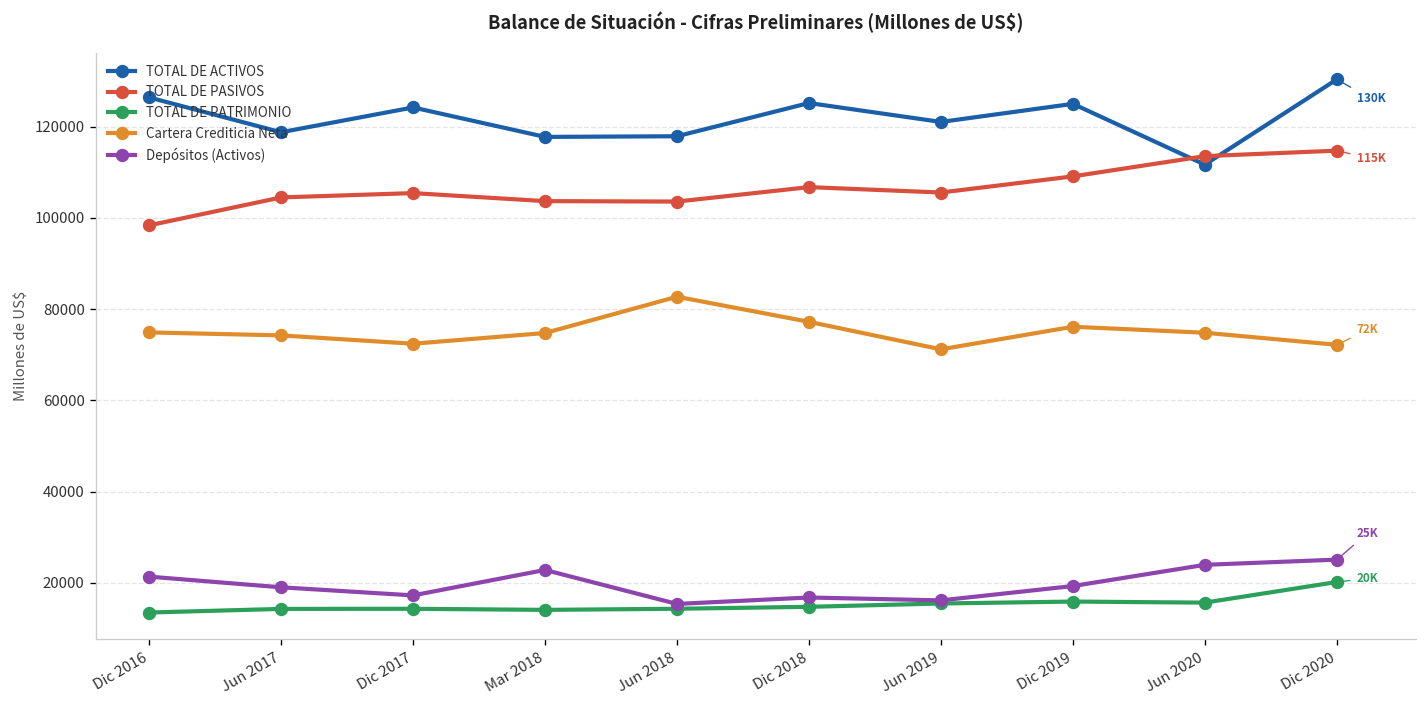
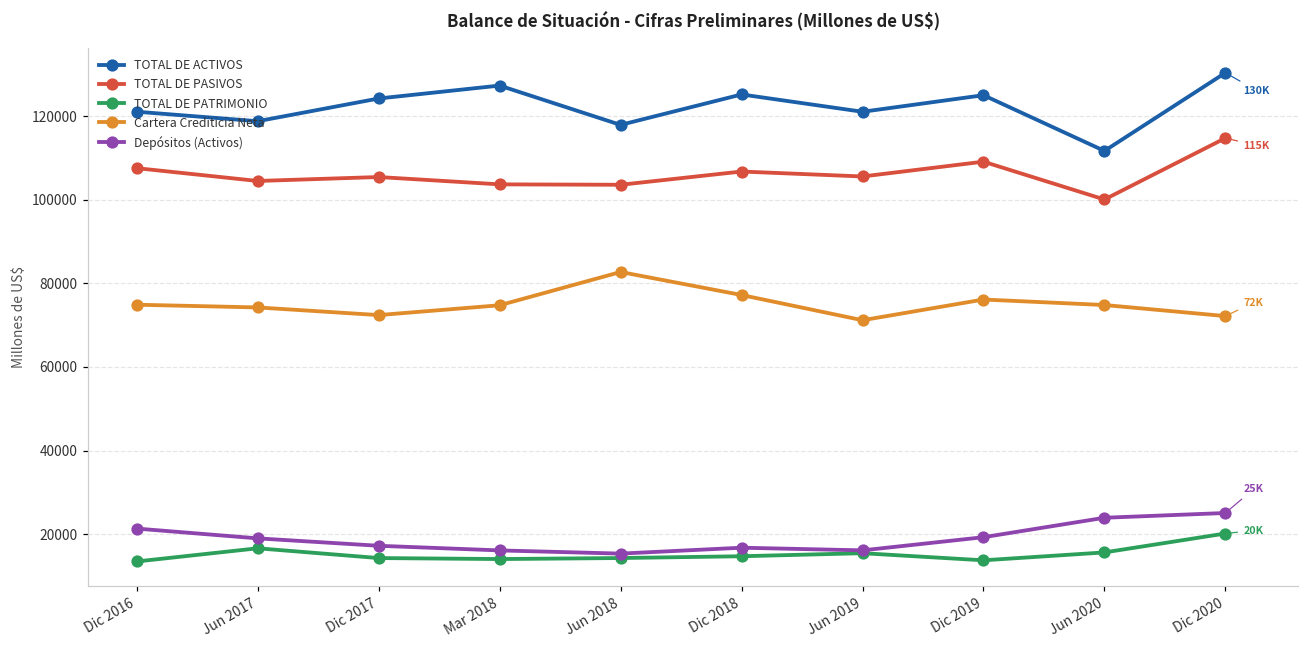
  {
    "TOTAL DE ACTIVOS": {
-     "Dic 2016": "126000",
+     "Dic 2016": "121000",
      "Jun 2017": "119000",
      "Dic 2017": "124000",
-     "Mar 2018": "118000",
+     "Mar 2018": "127000",
      "Jun 2018": "118000",
      "Dic 2018": "125000",
      "Jun 2019": "121000",
      "Dic 2019": "125000",
      "Jun 2020": "112000"
    },
    "TOTAL DE PASIVOS": {
-     "Dic 2016": "98000",
+     "Dic 2016": "108000",
      "Jun 2017": "104000",
      "Dic 2017": "105000",
      "Mar 2018": "104000",
      "Jun 2018": "104000",
      "Dic 2018": "107000",
      "Jun 2019": "106000",
      "Dic 2019": "109000",
-     "Jun 2020": "114000"
+     "Jun 2020": "100000"
    },
    "TOTAL DE PATRIMONIO": {
      "Dic 2016": "13000",
-     "Jun 2017": "14000",
+     "Jun 2017": "17000",
      "Dic 2017": "14000",
      "Mar 2018": "14000",
      "Jun 2018": "14000",
      "Dic 2018": "15000",
      "Jun 2019": "15000",
-     "Dic 2019": "16000",
+     "Dic 2019": "14000",
      "Jun 2020": "16000"
    },
    "Cartera Crediticia Neta": {
      "Dic 2020": "72K"
    },
    "Depósitos (Activos)": {
      "Dic 2016": "21000",
      "Jun 2017": "19000",
      "Dic 2017": "17000",
-     "Mar 2018": "23000",
+     "Mar 2018": "16000",
      "Jun 2018": "15000",
      "Dic 2018": "17000",
      "Jun 2019": "16000",
      "Dic 2019": "19000",
      "Jun 2020": "24000"
    }
  }
